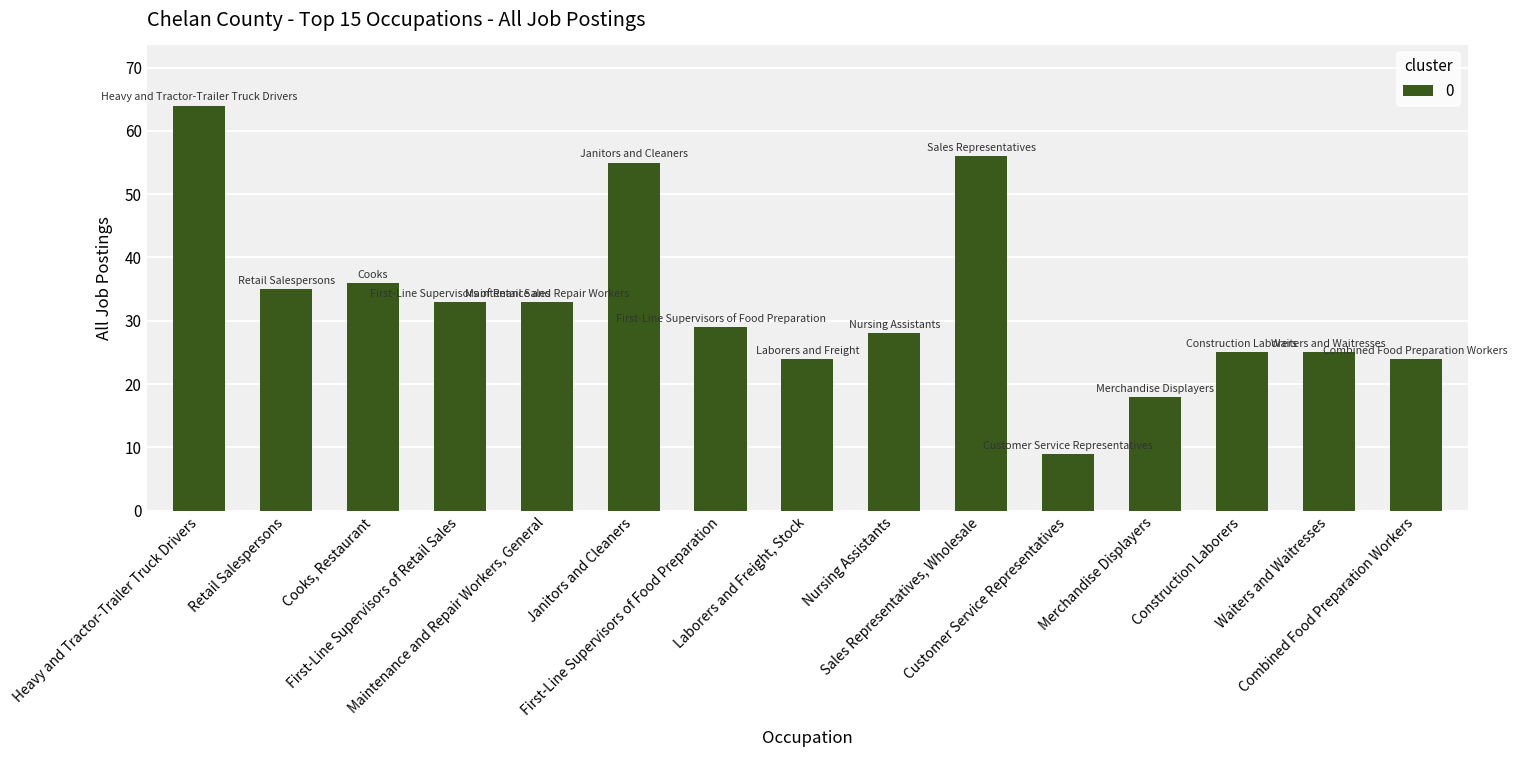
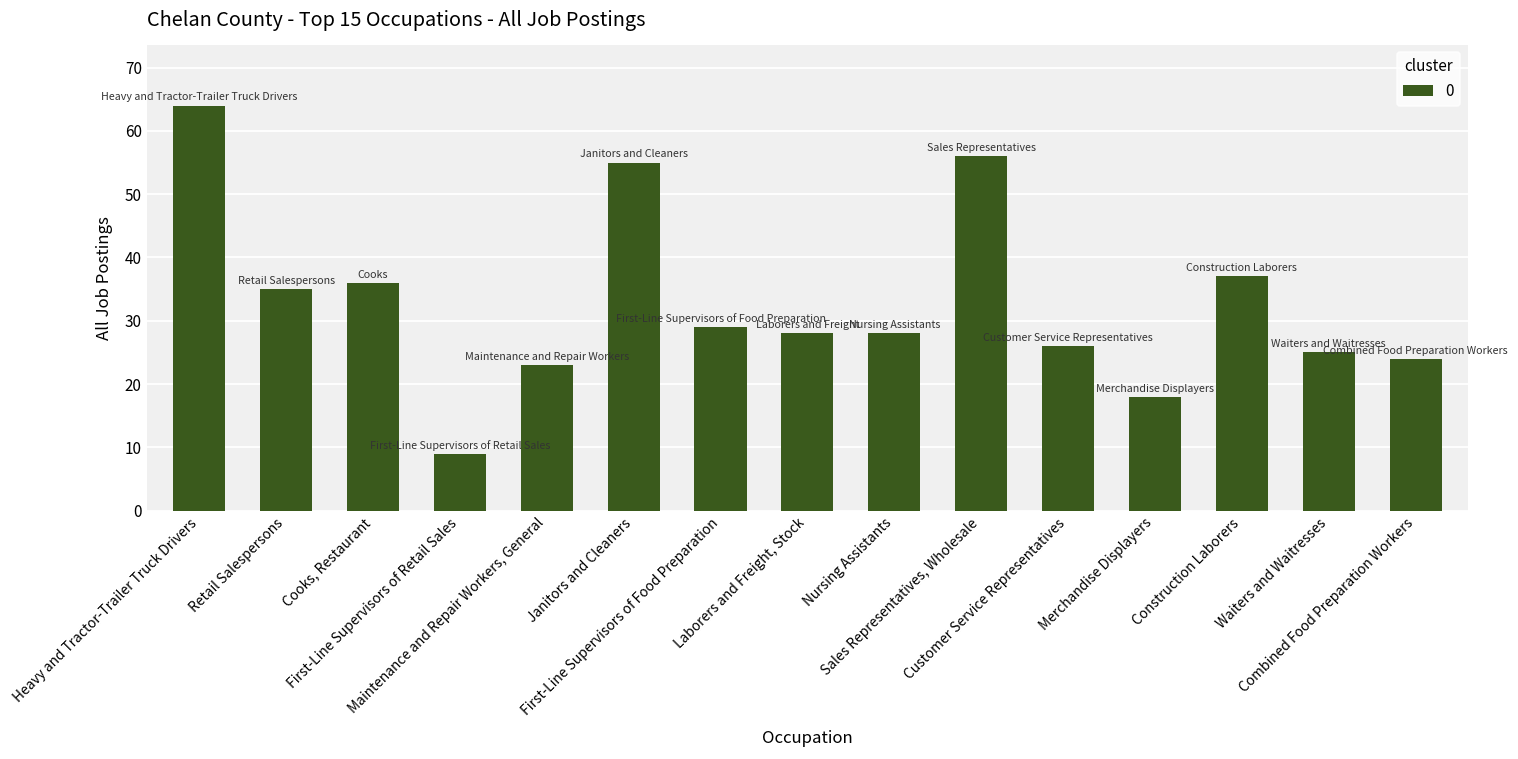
  {
    "Heavy and Tractor-Trailer Truck Drivers": 64,
    "Retail Salespersons": 35,
    "Cooks, Restaurant": 36,
-   "First-Line Supervisors of Retail Sales": 33,
-   "Maintenance and Repair Workers, General": 33,
+   "First-Line Supervisors of Retail Sales": 9,
+   "Maintenance and Repair Workers, General": 23,
    "Janitors and Cleaners": 55,
    "First-Line Supervisors of Food Preparation": 29,
-   "Laborers and Freight, Stock": 24,
+   "Laborers and Freight, Stock": 28,
    "Nursing Assistants": 28,
    "Sales Representatives, Wholesale": 56,
-   "Customer Service Representatives": 9,
+   "Customer Service Representatives": 26,
    "Merchandise Displayers": 18,
-   "Construction Laborers": 25,
+   "Construction Laborers": 37,
    "Waiters and Waitresses": 25,
    "Combined Food Preparation Workers": 24
  }
